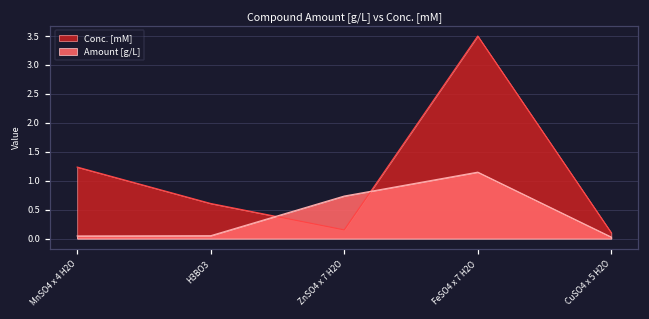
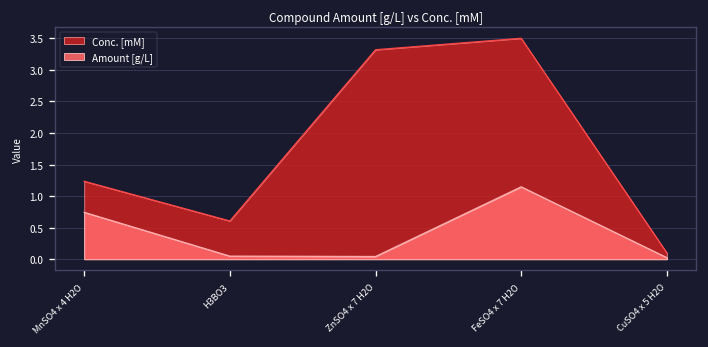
  {
    "Conc. [mM]": {
      "MnSO4 x 4 H2O": 1.2,
      "H3BO3": 0.6,
-     "ZnSO4 x 7 H2O": 0.1,
+     "ZnSO4 x 7 H2O": 3.3,
      "FeSO4 x 7 H2O": 3.5,
      "CuSO4 x 5 H2O": 0.1
    },
    "Amount [g/L]": {
-     "MnSO4 x 4 H2O": 0.0,
+     "MnSO4 x 4 H2O": 0.7,
      "H3BO3": 0.0,
-     "ZnSO4 x 7 H2O": 0.7,
+     "ZnSO4 x 7 H2O": 0.0,
      "FeSO4 x 7 H2O": 1.1,
      "CuSO4 x 5 H2O": 0.0
    }
  }
